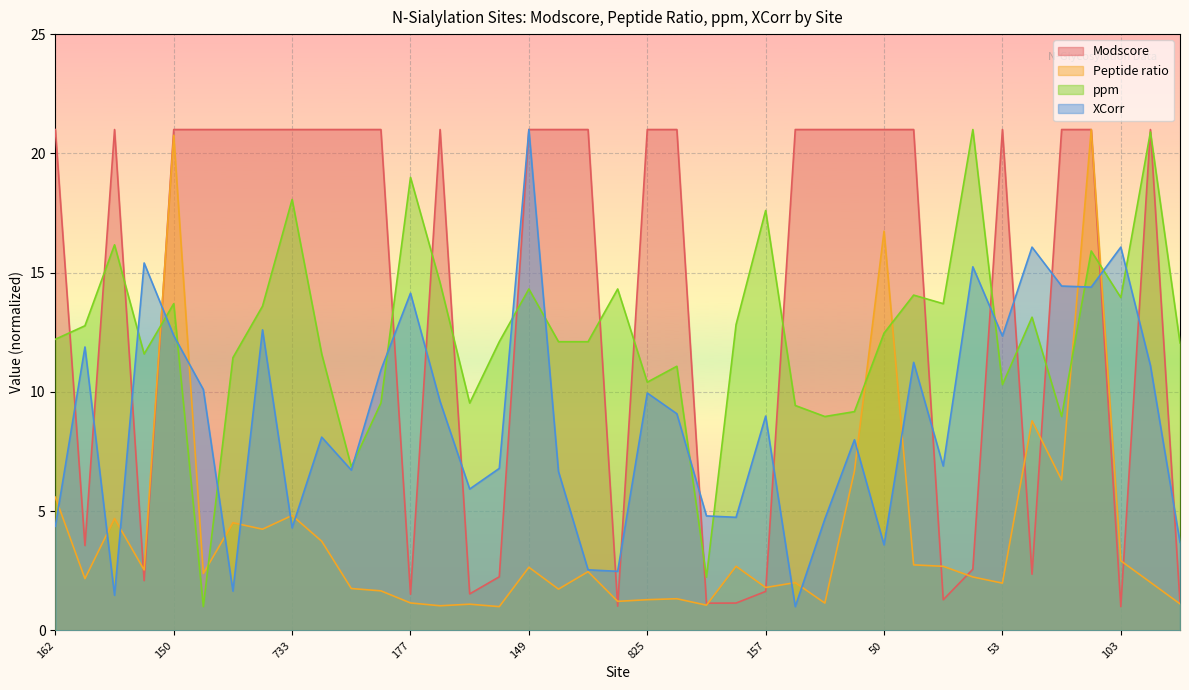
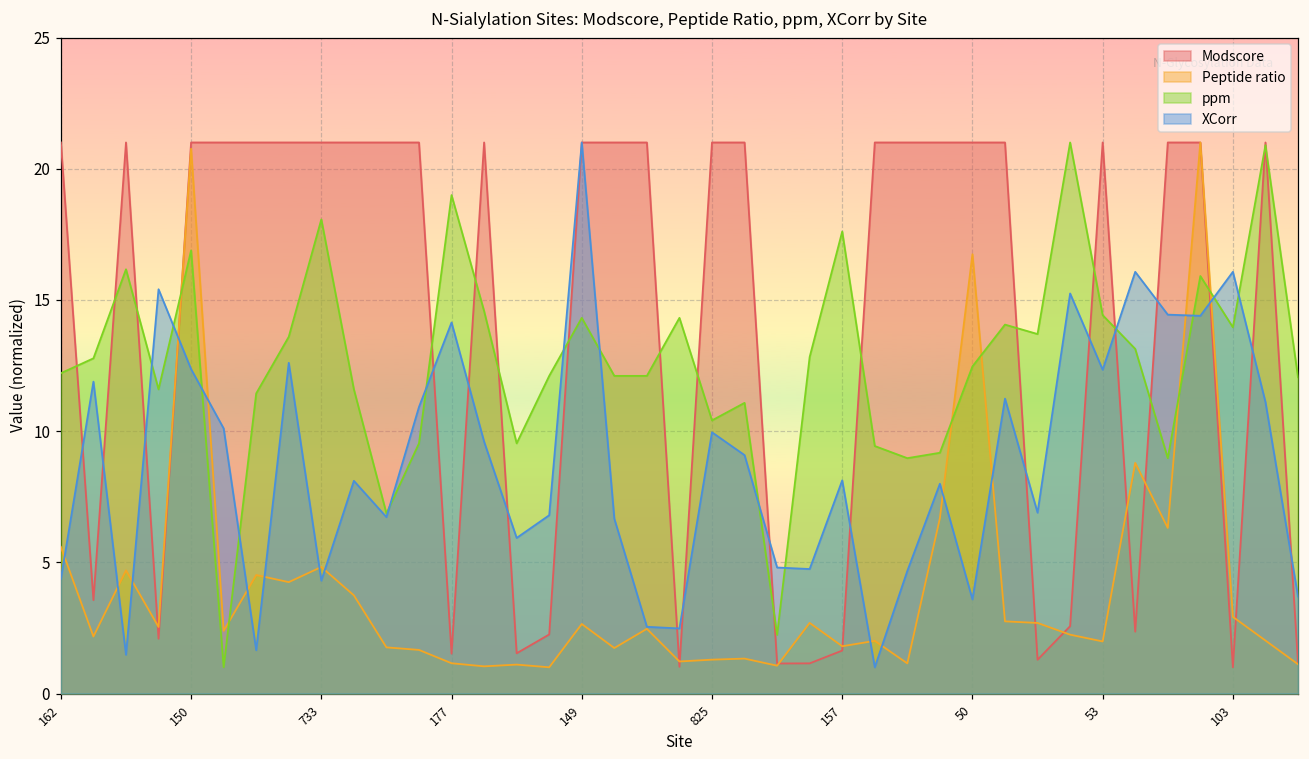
  {
    "Modscore": {
      "162": 21.0,
      "150": 21.0,
      "733": 21.0,
      "177": 1.5,
      "825": 21.0,
      "157": 1.6,
      "50": 21.0,
      "53": 21.0,
      "103": 1.0
    },
    "Peptide ratio": {
      "162": 5.6,
      "150": 20.8,
      "733": 4.8,
      "177": 1.2,
      "149": 2.6,
      "825": 1.3,
      "157": 1.8,
      "50": 16.7,
      "53": 2.0,
      "103": 2.9
    },
    "ppm": {
      "162": 12.2,
-     "150": 13.7,
+     "150": 16.9,
      "733": 18.1,
      "177": 19.0,
      "149": 14.3,
      "825": 10.4,
      "157": 17.6,
      "50": 12.5,
-     "53": 10.3,
+     "53": 14.4,
      "103": 14.0
    },
    "XCorr": {
      "162": 4.4,
      "150": 12.4,
      "733": 4.3,
      "177": 14.1,
      "825": 10.0,
-     "157": 9.0,
+     "157": 8.1,
      "50": 3.6,
      "53": 12.3,
      "103": 16.1
    }
  }
